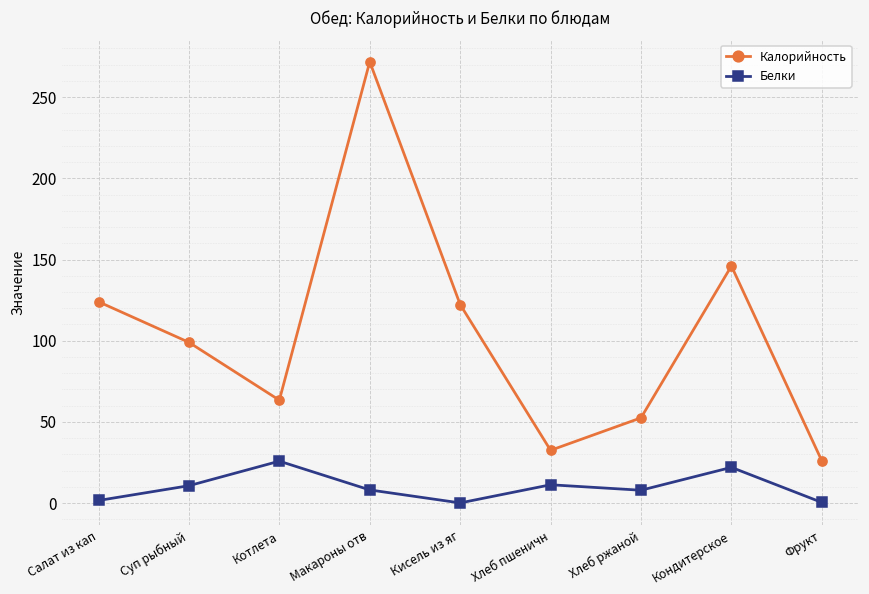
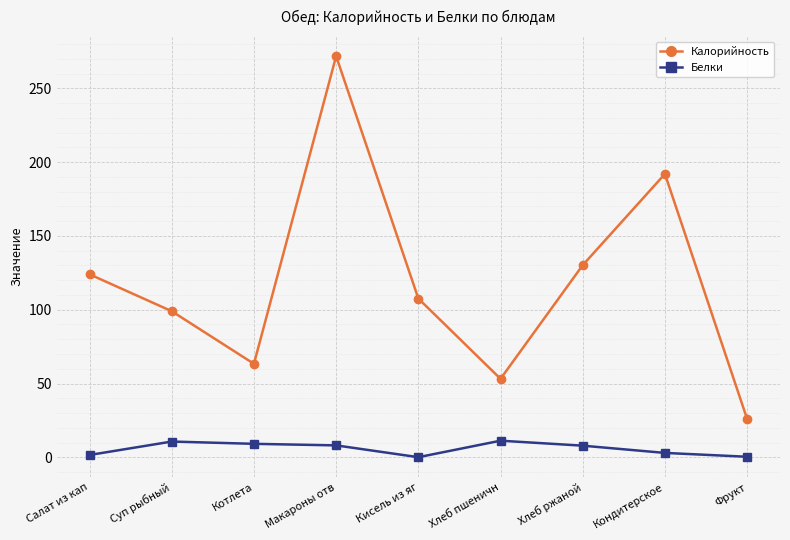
  {
    "Калорийность": {
      "Салат из кап": 124,
      "Суп рыбный": 99,
      "Котлета": 63,
      "Макароны отв": 272,
-     "Кисель из яг": 122,
-     "Хлеб пшеничн": 33,
-     "Хлеб ржаной": 53,
-     "Кондитерское": 146,
+     "Кисель из яг": 108,
+     "Хлеб пшеничн": 53,
+     "Хлеб ржаной": 130,
+     "Кондитерское": 192,
      "Фрукт": 26
    },
    "Белки": {
      "Салат из кап": 2,
      "Суп рыбный": 11,
-     "Котлета": 26,
+     "Котлета": 9,
      "Макароны отв": 8,
      "Кисель из яг": 0,
      "Хлеб пшеничн": 11,
      "Хлеб ржаной": 8,
-     "Кондитерское": 22,
+     "Кондитерское": 3,
      "Фрукт": 0
    }
  }
